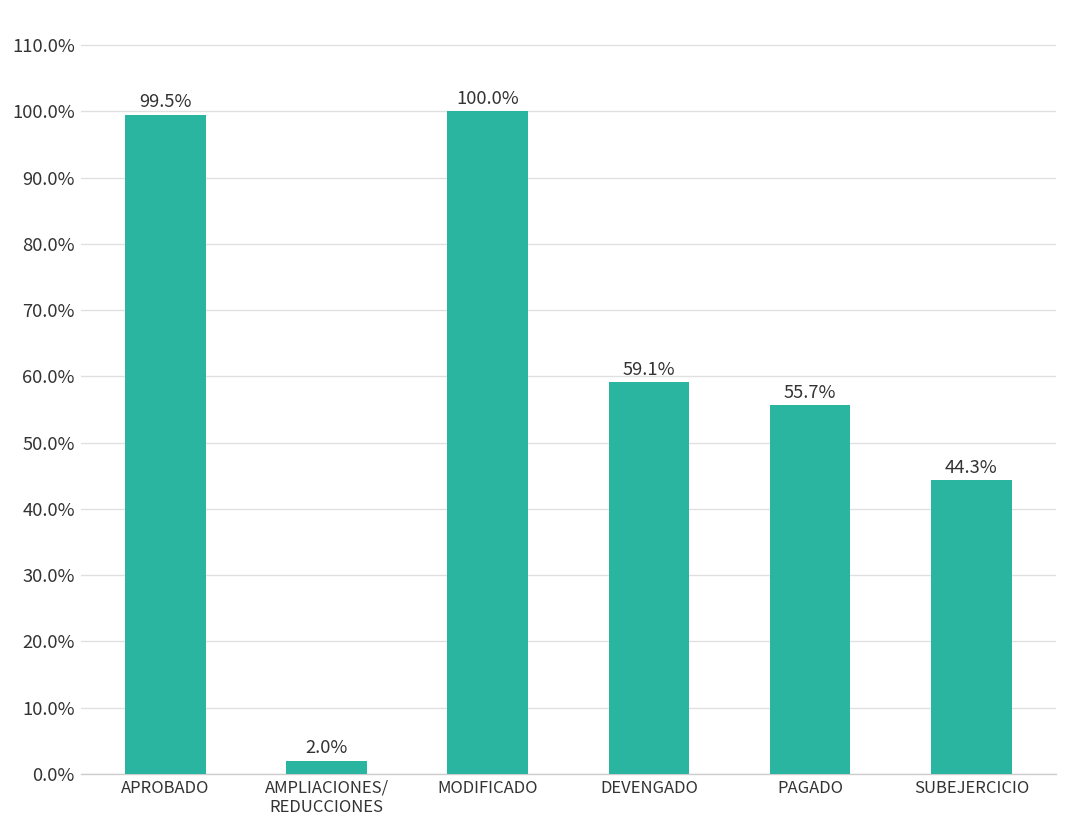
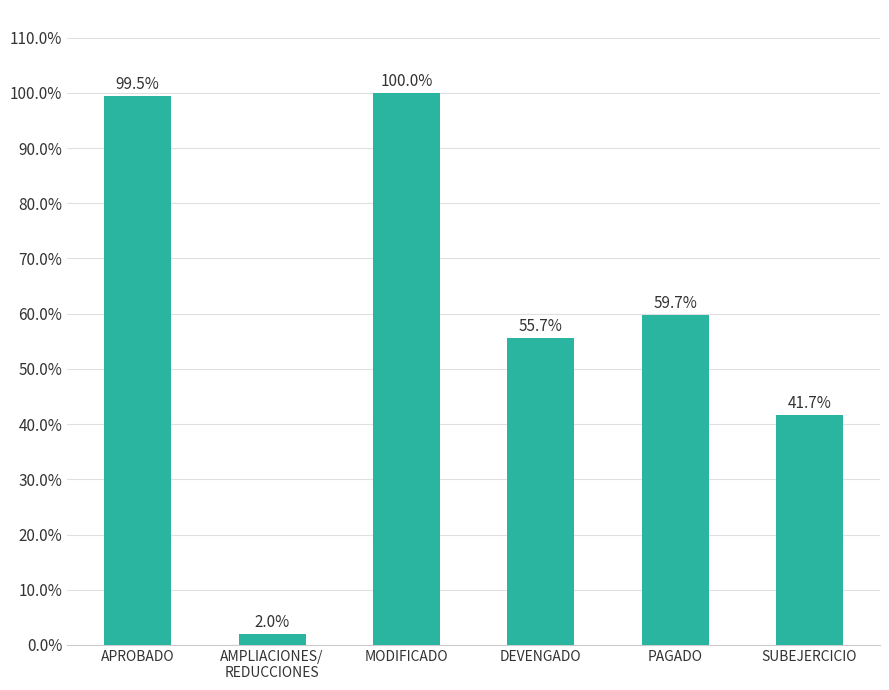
  {
    "APROBADO": "99.5%",
    "AMPLIACIONES/ REDUCCIONES": "2.0%",
    "MODIFICADO": "100.0%",
-   "DEVENGADO": "59.1%",
-   "PAGADO": "55.7%",
-   "SUBEJERCICIO": "44.3%"
+   "DEVENGADO": "55.7%",
+   "PAGADO": "59.7%",
+   "SUBEJERCICIO": "41.7%"
  }
